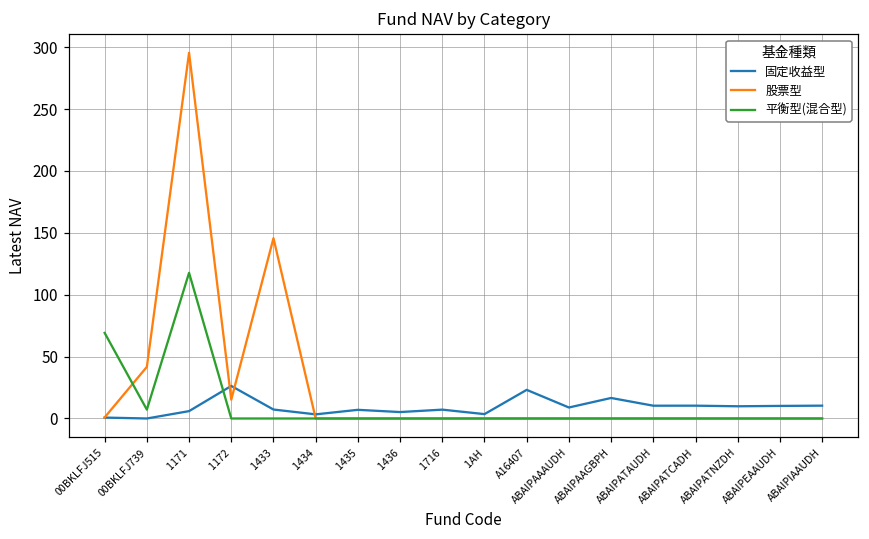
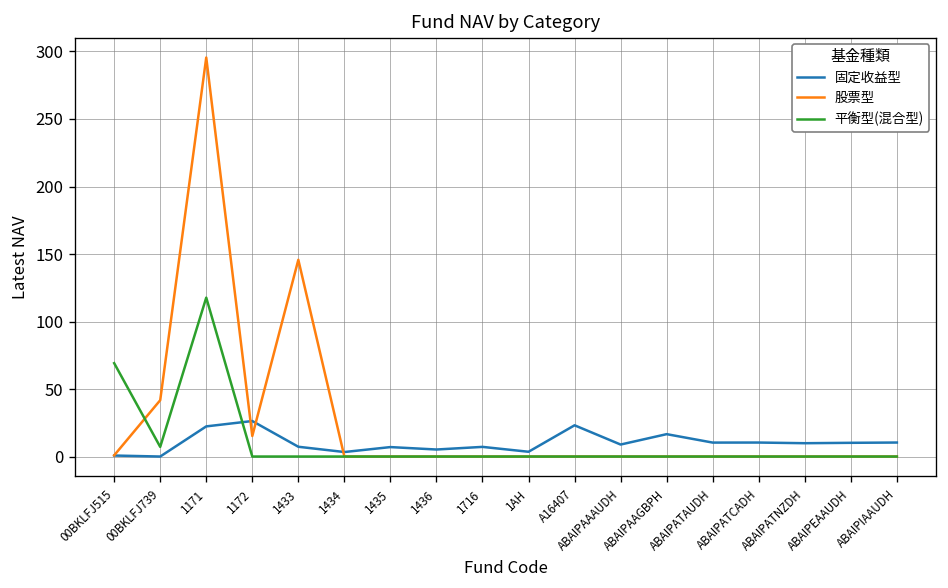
  {
    "固定收益型": {
      "00BKLFJ739": 0,
-     "1171": 6,
+     "1171": 22,
      "1172": 26,
      "1433": 7,
      "1434": 3,
      "1435": 7,
      "1436": 5,
      "1716": 7,
      "1AH": 4,
      "A16407": 23,
      "ABAIPAAAUDH": 9,
      "ABAIPAAGBPH": 17,
      "ABAIPATAUDH": 10,
      "ABAIPATCADH": 10,
      "ABAIPATNZDH": 10,
      "ABAIPEAAUDH": 10,
      "ABAIPIAAUDH": 10
    },
    "股票型": {
      "00BKLFJ739": 42,
      "1171": 296,
      "1172": 15,
      "1433": 146
    },
    "平衡型(混合型)": {
      "00BKLFJ515": 69,
      "00BKLFJ739": 7,
      "1171": 118,
      "1172": 0,
      "1433": 0
    }
  }
